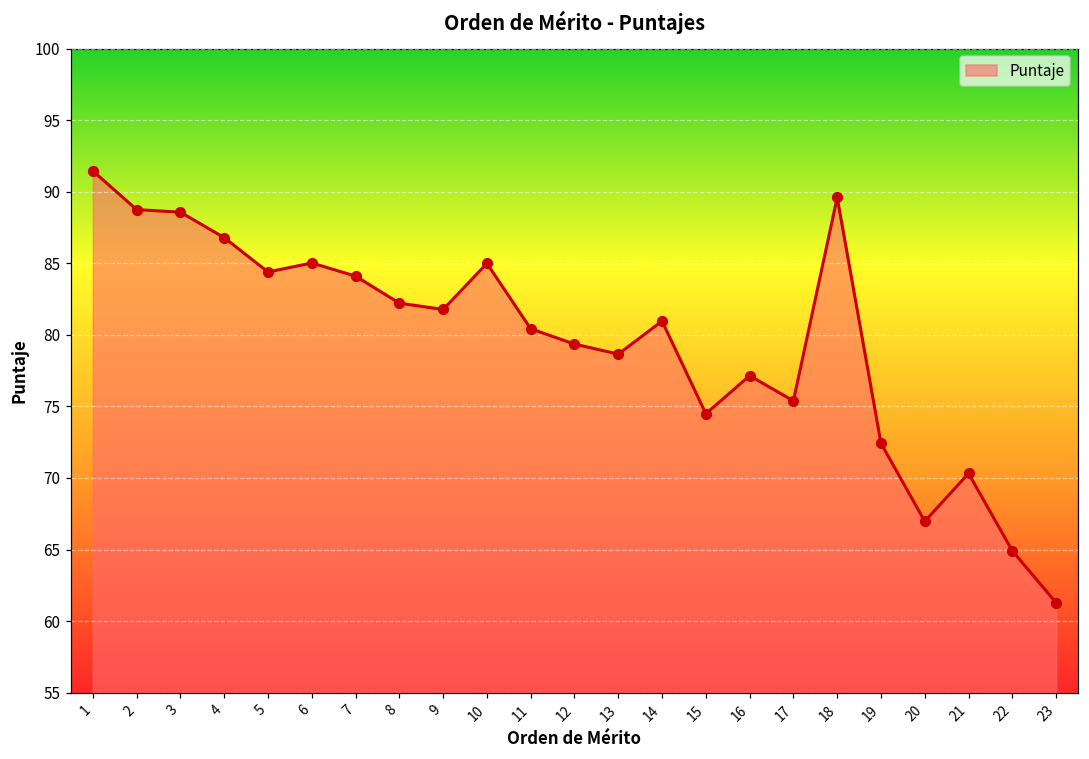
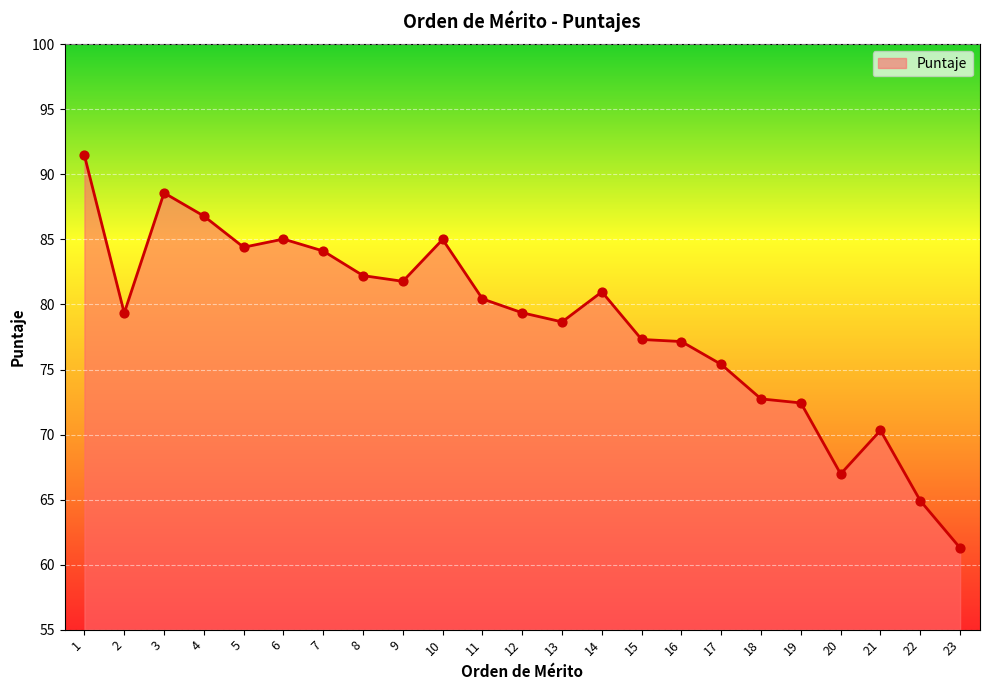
  {
    "1": 91.5,
-   "2": 88.8,
+   "2": 79.3,
    "3": 88.6,
    "4": 86.8,
    "5": 84.4,
    "6": 85.0,
    "7": 84.1,
    "8": 82.2,
    "9": 81.8,
    "10": 85.0,
    "11": 80.4,
    "12": 79.4,
    "13": 78.7,
    "14": 81.0,
-   "15": 74.5,
+   "15": 77.3,
    "16": 77.2,
    "17": 75.4,
-   "18": 89.6,
+   "18": 72.7,
    "19": 72.4,
    "20": 67.0,
    "21": 70.3,
    "22": 64.9,
    "23": 61.3
  }
